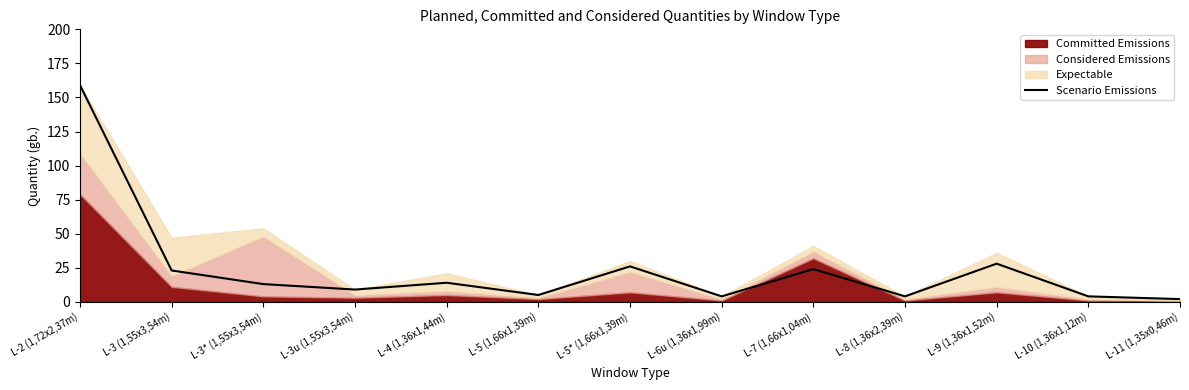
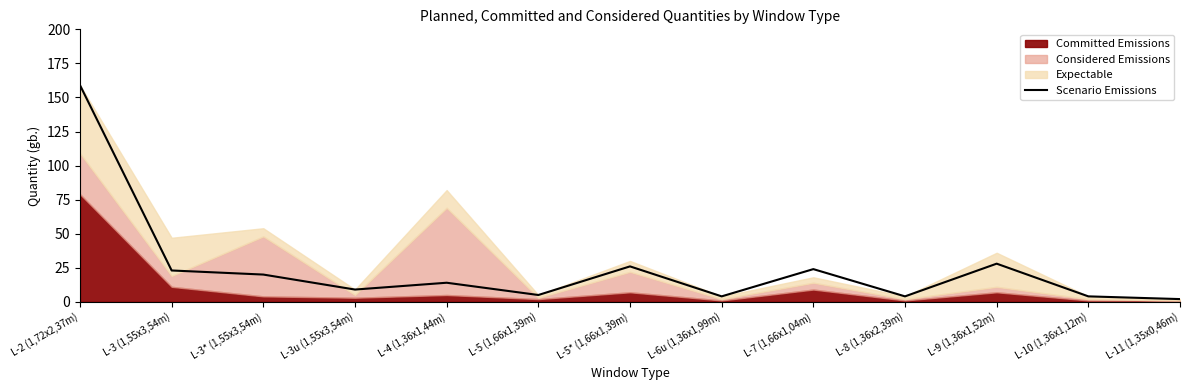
  {
    "Committed Emissions": {
      "L-2 (1,72x2,37m)": 79,
      "L-3 (1,55x3,54m)": 11,
      "L-3* (1,55x3,54m)": 4,
      "L-3u (1,55x3,54m)": 3,
      "L-4 (1,36x1,44m)": 5,
      "L-5* (1,66x1,39m)": 7,
-     "L-7 (1,66x1,04m)": 32,
+     "L-7 (1,66x1,04m)": 9,
      "L-9 (1,36x1,52m)": 7
    },
    "Scenario Emissions": {
      "L-3 (1,55x3,54m)": 23,
-     "L-3* (1,55x3,54m)": 13,
+     "L-3* (1,55x3,54m)": 20,
      "L-4 (1,36x1,44m)": 14,
      "L-5* (1,66x1,39m)": 26,
      "L-7 (1,66x1,04m)": 24,
      "L-9 (1,36x1,52m)": 28
    },
    "Considered Emissions": {
      "L-2 (1,72x2,37m)": 30,
      "L-3 (1,55x3,54m)": 8,
      "L-3* (1,55x3,54m)": 44,
      "L-3u (1,55x3,54m)": 2,
-     "L-4 (1,36x1,44m)": 3,
+     "L-4 (1,36x1,44m)": 64,
      "L-5* (1,66x1,39m)": 15,
      "L-7 (1,66x1,04m)": 5,
      "L-9 (1,36x1,52m)": 4
    },
    "Expectable": {
      "L-3 (1,55x3,54m)": 28,
      "L-3* (1,55x3,54m)": 6,
      "L-4 (1,36x1,44m)": 13,
      "L-5* (1,66x1,39m)": 8,
      "L-7 (1,66x1,04m)": 4,
      "L-9 (1,36x1,52m)": 25
    }
  }
